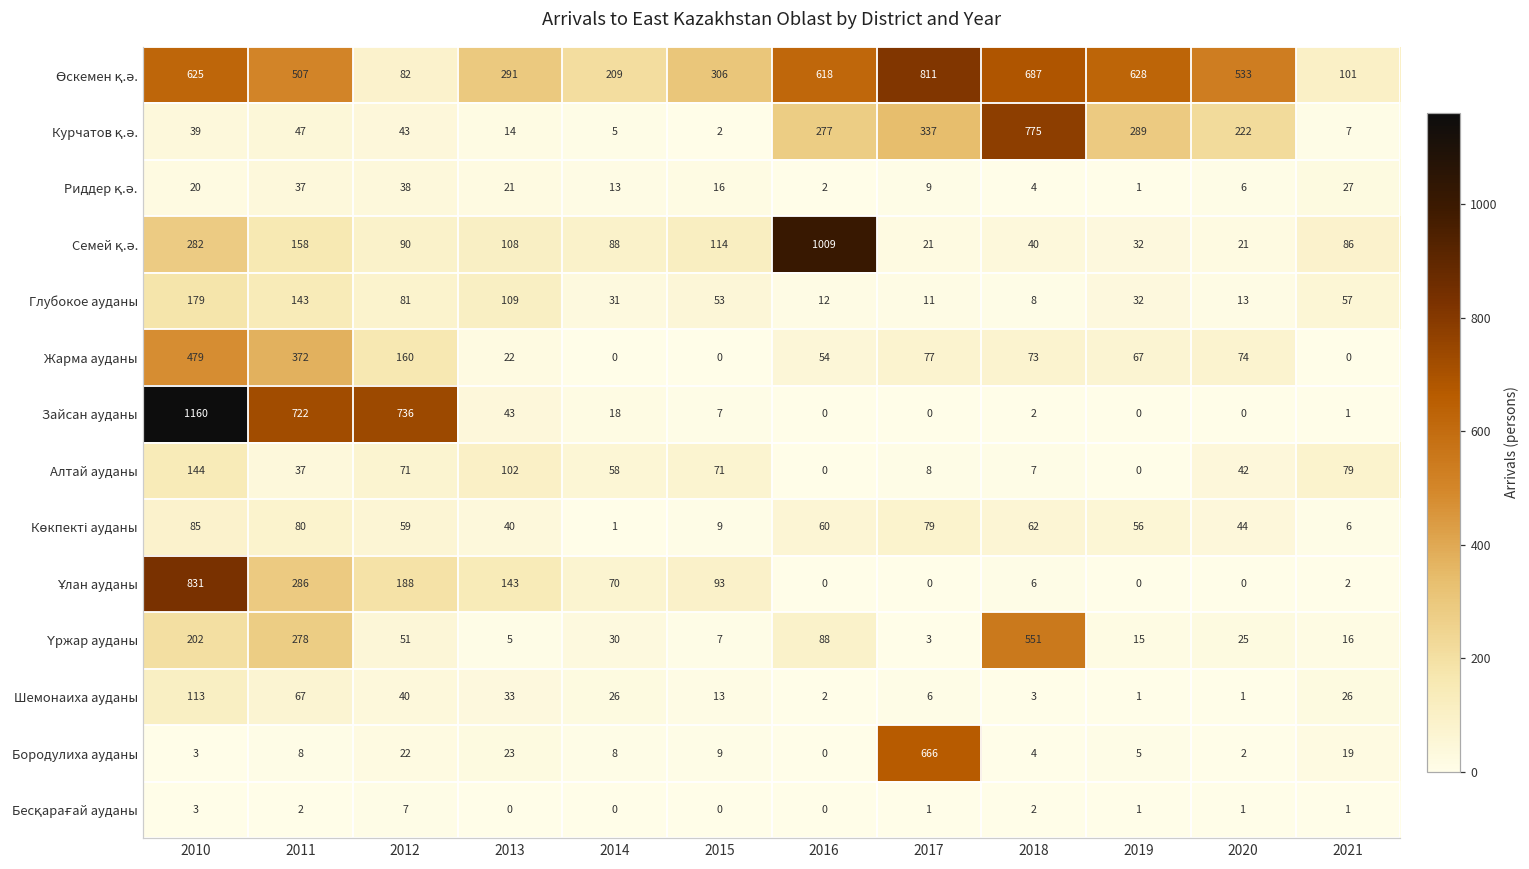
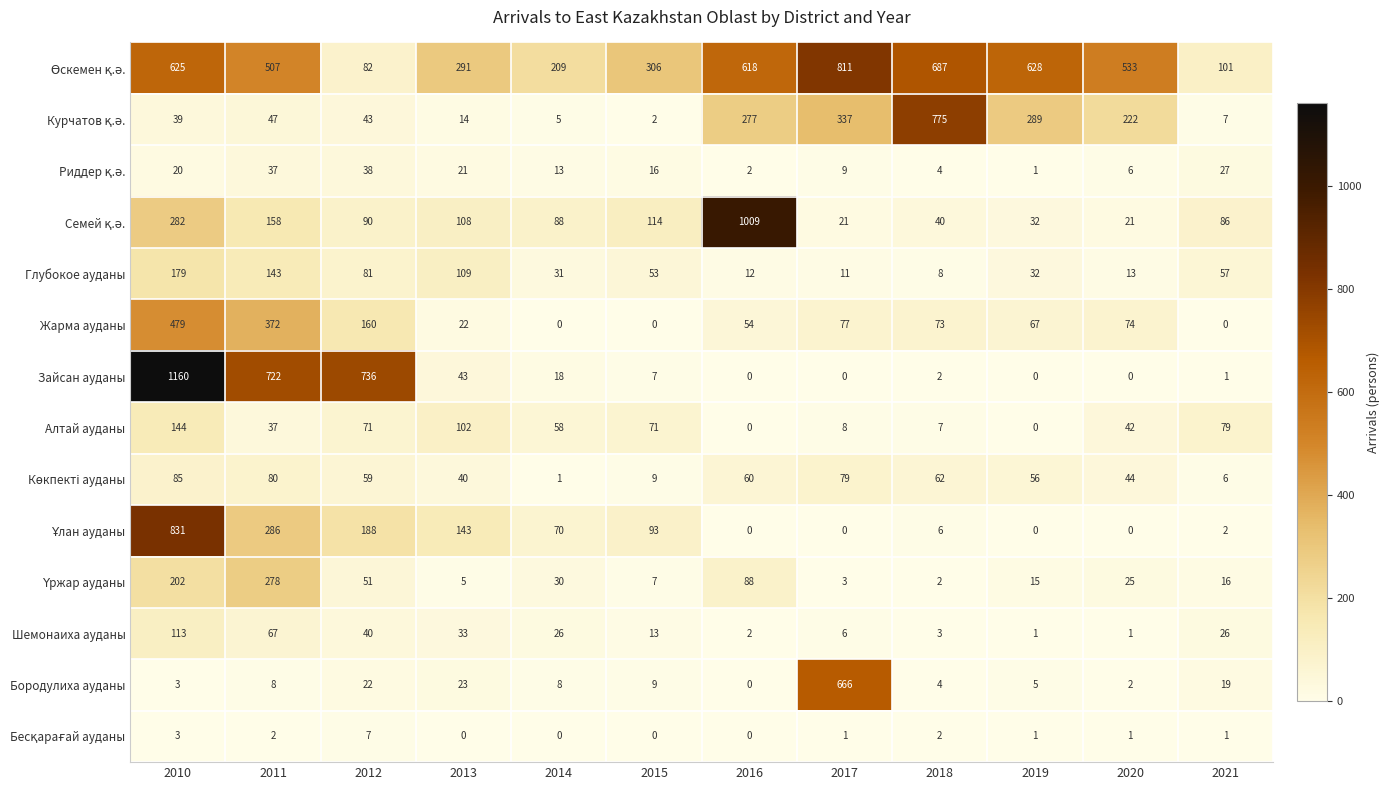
  {
    "Өскемен қ.ә.": {
      "2010": 625,
      "2011": 507,
      "2012": 82,
      "2013": 291,
      "2014": 209,
      "2015": 306,
      "2016": 618,
      "2017": 811,
      "2018": 687,
      "2019": 628,
      "2020": 533,
      "2021": 101
    },
    "Курчатов қ.ә.": {
      "2010": 39,
      "2011": 47,
      "2012": 43,
      "2013": 14,
      "2014": 5,
      "2015": 2,
      "2016": 277,
      "2017": 337,
      "2018": 775,
      "2019": 289,
      "2020": 222,
      "2021": 7
    },
    "Риддер қ.ә.": {
      "2010": 20,
      "2011": 37,
      "2012": 38,
      "2013": 21,
      "2014": 13,
      "2015": 16,
      "2016": 2,
      "2017": 9,
      "2018": 4,
      "2019": 1,
      "2020": 6,
      "2021": 27
    },
    "Семей қ.ә.": {
      "2010": 282,
      "2011": 158,
      "2012": 90,
      "2013": 108,
      "2014": 88,
      "2015": 114,
      "2016": 1009,
      "2017": 21,
      "2018": 40,
      "2019": 32,
      "2020": 21,
      "2021": 86
    },
    "Глубокое ауданы": {
      "2010": 179,
      "2011": 143,
      "2012": 81,
      "2013": 109,
      "2014": 31,
      "2015": 53,
      "2016": 12,
      "2017": 11,
      "2018": 8,
      "2019": 32,
      "2020": 13,
      "2021": 57
    },
    "Жарма ауданы": {
      "2010": 479,
      "2011": 372,
      "2012": 160,
      "2013": 22,
      "2014": 0,
      "2015": 0,
      "2016": 54,
      "2017": 77,
      "2018": 73,
      "2019": 67,
      "2020": 74,
      "2021": 0
    },
    "Зайсан ауданы": {
      "2010": 1160,
      "2011": 722,
      "2012": 736,
      "2013": 43,
      "2014": 18,
      "2015": 7,
      "2016": 0,
      "2017": 0,
      "2018": 2,
      "2019": 0,
      "2020": 0,
      "2021": 1
    },
    "Алтай ауданы": {
      "2010": 144,
      "2011": 37,
      "2012": 71,
      "2013": 102,
      "2014": 58,
      "2015": 71,
      "2016": 0,
      "2017": 8,
      "2018": 7,
      "2019": 0,
      "2020": 42,
      "2021": 79
    },
    "Көкпекті ауданы": {
      "2010": 85,
      "2011": 80,
      "2012": 59,
      "2013": 40,
      "2014": 1,
      "2015": 9,
      "2016": 60,
      "2017": 79,
      "2018": 62,
      "2019": 56,
      "2020": 44,
      "2021": 6
    },
    "Ұлан ауданы": {
      "2010": 831,
      "2011": 286,
      "2012": 188,
      "2013": 143,
      "2014": 70,
      "2015": 93,
      "2016": 0,
      "2017": 0,
      "2018": 6,
      "2019": 0,
      "2020": 0,
      "2021": 2
    },
    "Үржар ауданы": {
      "2010": 202,
      "2011": 278,
      "2012": 51,
      "2013": 5,
      "2014": 30,
      "2015": 7,
      "2016": 88,
      "2017": 3,
-     "2018": 551,
+     "2018": 2,
      "2019": 15,
      "2020": 25,
      "2021": 16
    },
    "Шемонаиха ауданы": {
      "2010": 113,
      "2011": 67,
      "2012": 40,
      "2013": 33,
      "2014": 26,
      "2015": 13,
      "2016": 2,
      "2017": 6,
      "2018": 3,
      "2019": 1,
      "2020": 1,
      "2021": 26
    },
    "Бородулиха ауданы": {
      "2010": 3,
      "2011": 8,
      "2012": 22,
      "2013": 23,
      "2014": 8,
      "2015": 9,
      "2016": 0,
      "2017": 666,
      "2018": 4,
      "2019": 5,
      "2020": 2,
      "2021": 19
    },
    "Бесқарағай ауданы": {
      "2010": 3,
      "2011": 2,
      "2012": 7,
      "2013": 0,
      "2014": 0,
      "2015": 0,
      "2016": 0,
      "2017": 1,
      "2018": 2,
      "2019": 1,
      "2020": 1,
      "2021": 1
    }
  }
